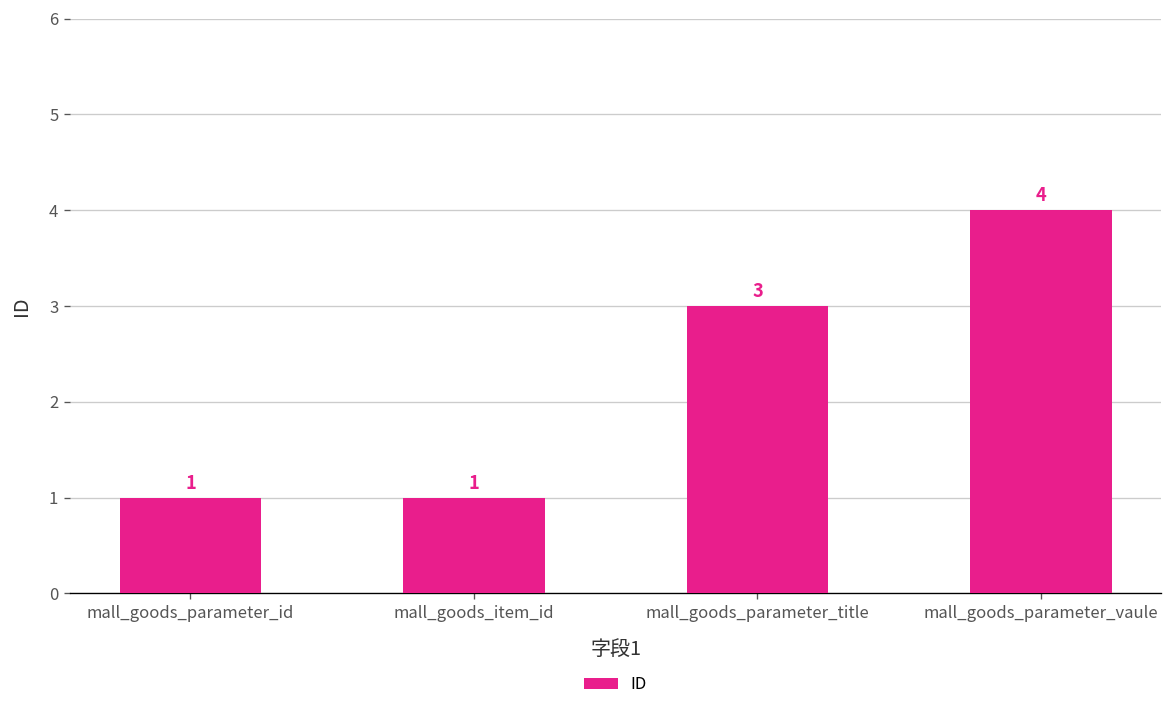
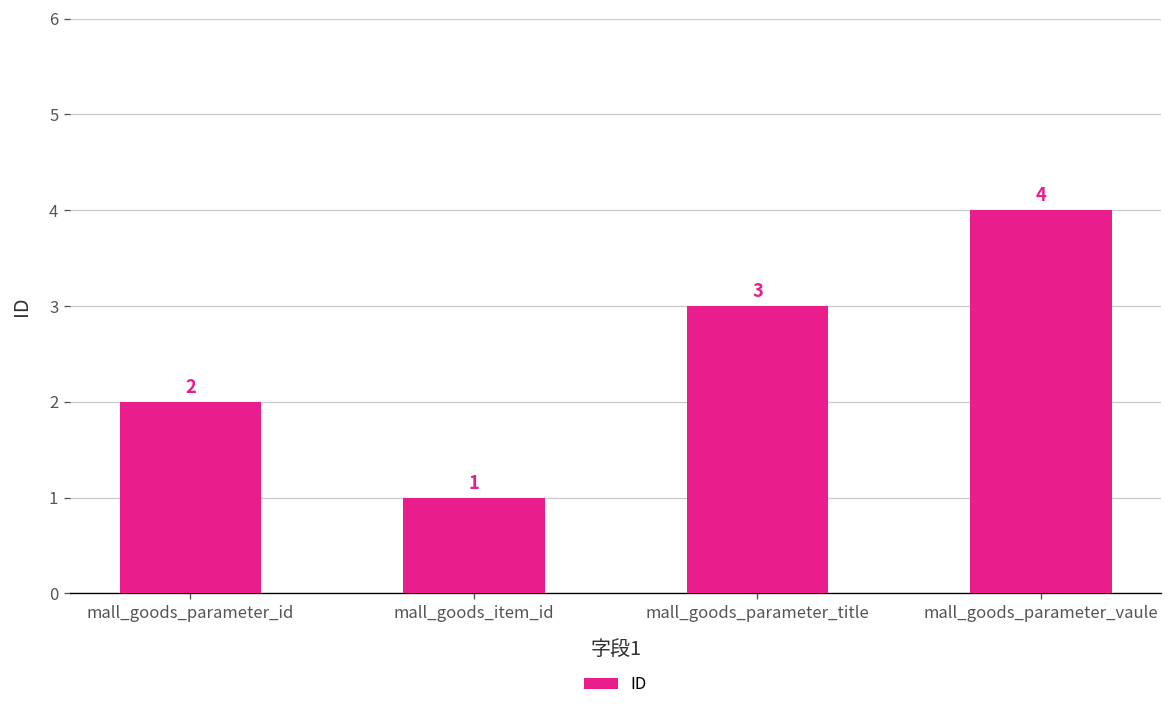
  {
-   "mall_goods_parameter_id": 1,
+   "mall_goods_parameter_id": 2,
    "mall_goods_item_id": 1,
    "mall_goods_parameter_title": 3,
    "mall_goods_parameter_vaule": 4
  }
